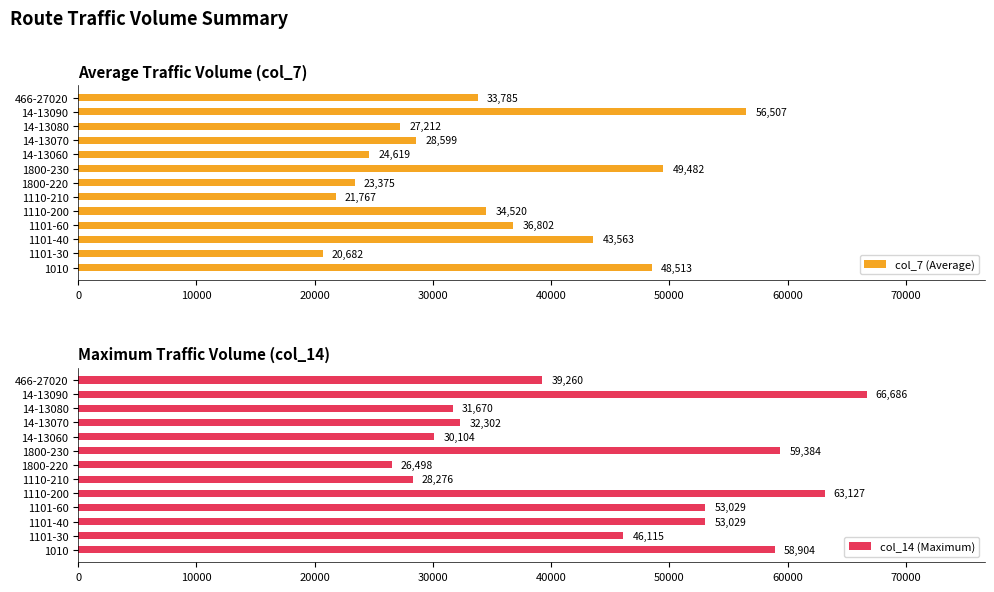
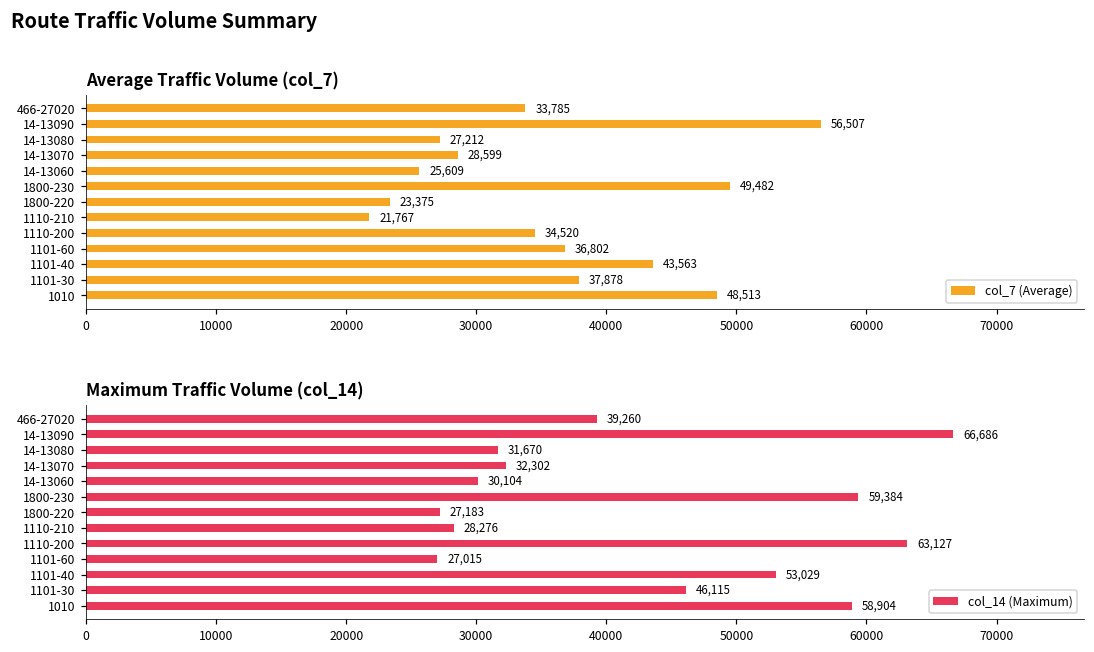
  {
    "Average Traffic Volume (col_7)": {
      "466-27020": "33,785",
      "14-13090": "56,507",
      "14-13080": "27,212",
      "14-13070": "28,599",
-     "14-13060": "24,619",
+     "14-13060": "25,609",
      "1800-230": "49,482",
      "1800-220": "23,375",
      "1110-210": "21,767",
      "1110-200": "34,520",
      "1101-60": "36,802",
      "1101-40": "43,563",
-     "1101-30": "20,682",
+     "1101-30": "37,878",
      "1010": "48,513"
    },
    "Maximum Traffic Volume (col_14)": {
      "466-27020": "39,260",
      "14-13090": "66,686",
      "14-13080": "31,670",
      "14-13070": "32,302",
      "14-13060": "30,104",
      "1800-230": "59,384",
-     "1800-220": "26,498",
+     "1800-220": "27,183",
      "1110-210": "28,276",
      "1110-200": "63,127",
-     "1101-60": "53,029",
+     "1101-60": "27,015",
      "1101-40": "53,029",
      "1101-30": "46,115",
      "1010": "58,904"
    }
  }
